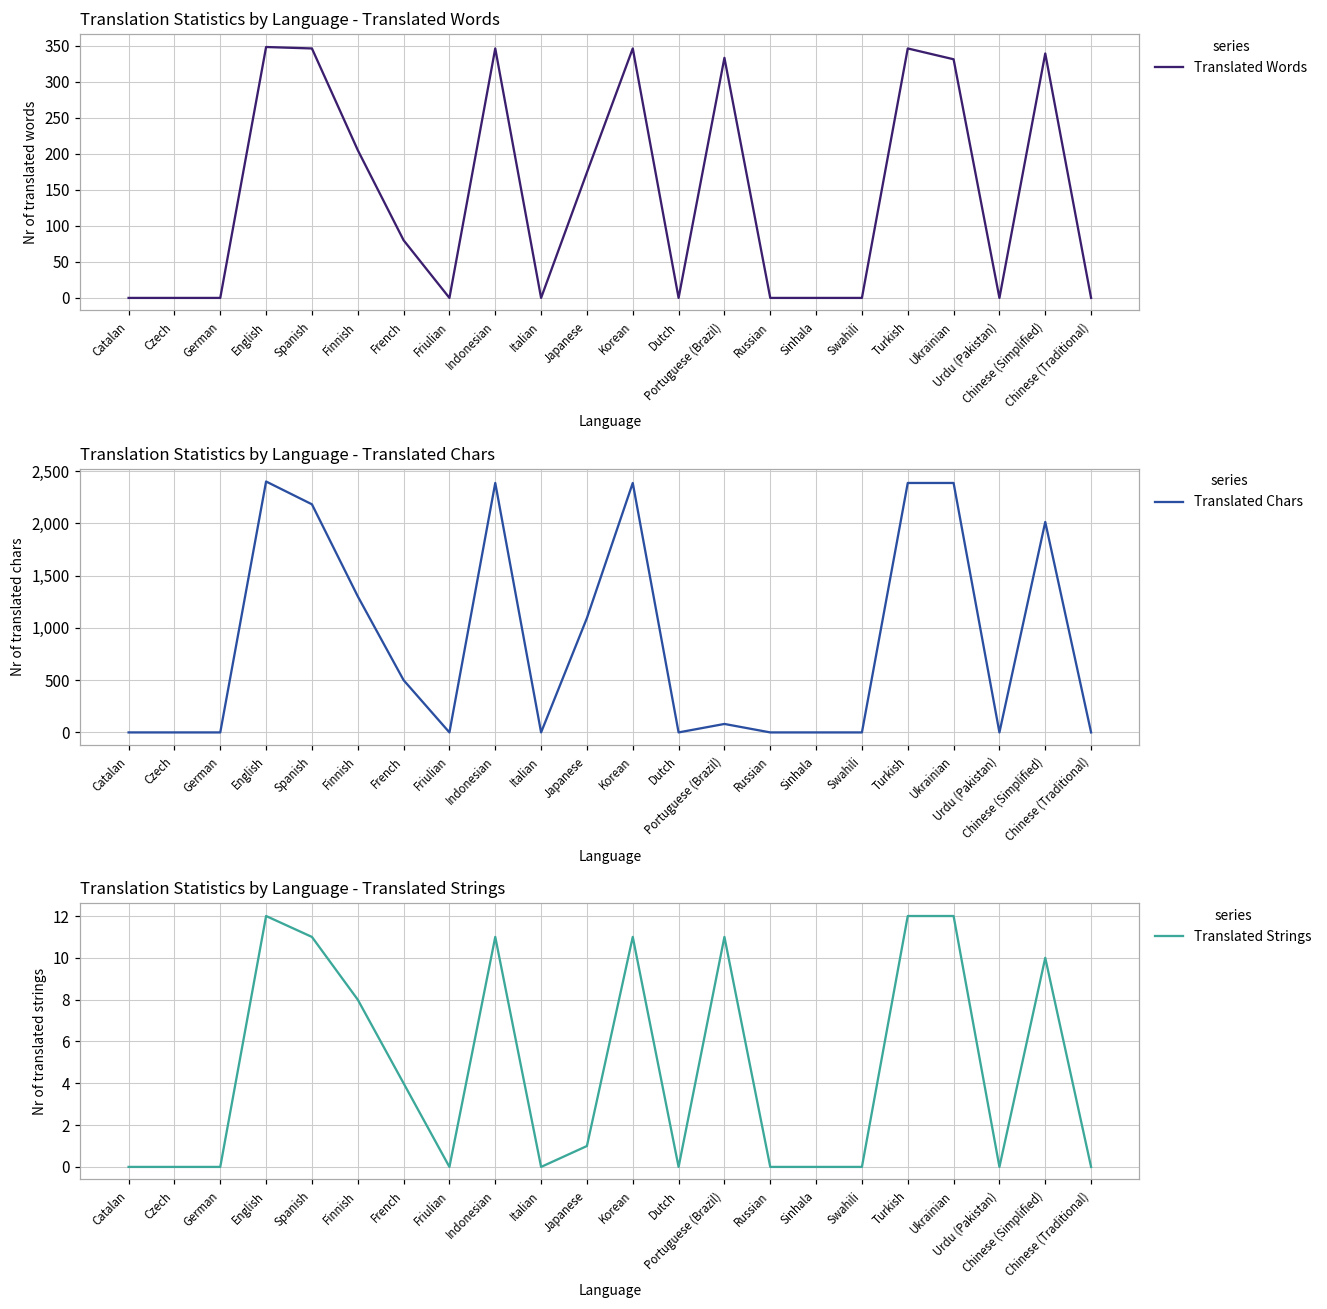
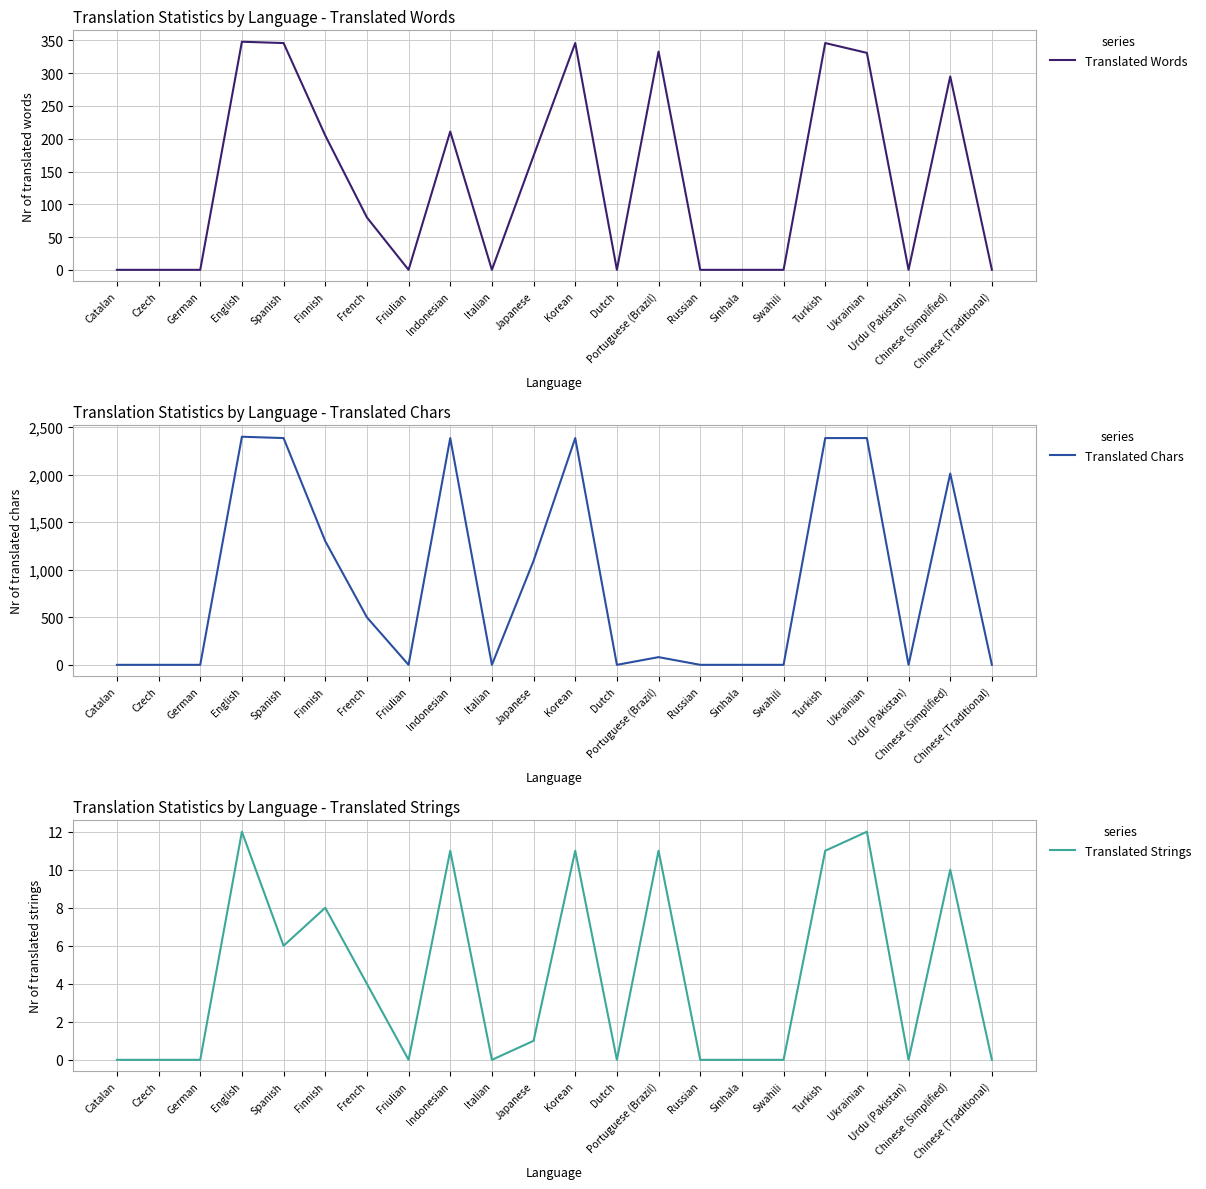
  {
    "Translation Statistics by Language - Translated Words": {
      "Catalan": "0",
      "Czech": "0",
      "German": "0",
      "English": "350",
      "Spanish": "350",
      "Finnish": "210",
      "French": "80",
      "Friulian": "0",
-     "Indonesian": "350",
+     "Indonesian": "210",
      "Italian": "0",
      "Japanese": "170",
      "Korean": "350",
      "Dutch": "0",
      "Portuguese (Brazil)": "330",
      "Russian": "0",
      "Sinhala": "0",
      "Swahili": "0",
      "Turkish": "350",
      "Ukrainian": "330",
      "Urdu (Pakistan)": "0",
-     "Chinese (Simplified)": "340",
+     "Chinese (Simplified)": "300",
      "Chinese (Traditional)": "0"
    },
    "Translation Statistics by Language - Translated Chars": {
      "Catalan": "0",
      "Czech": "0",
      "German": "0",
      "English": "2,400",
-     "Spanish": "2,200",
+     "Spanish": "2,400",
      "Finnish": "1,300",
      "French": "500",
      "Friulian": "0",
      "Indonesian": "2,400",
      "Italian": "0",
      "Japanese": "1,100",
      "Korean": "2,400",
      "Dutch": "0",
      "Portuguese (Brazil)": "100",
      "Russian": "0",
      "Sinhala": "0",
      "Swahili": "0",
      "Turkish": "2,400",
      "Ukrainian": "2,400",
      "Urdu (Pakistan)": "0",
      "Chinese (Simplified)": "2,000",
      "Chinese (Traditional)": "0"
    },
    "Translation Statistics by Language - Translated Strings": {
      "Catalan": "0",
      "Czech": "0",
      "German": "0",
      "English": "12",
-     "Spanish": "11",
+     "Spanish": "6",
      "Finnish": "8",
      "French": "4",
      "Friulian": "0",
      "Indonesian": "11",
      "Italian": "0",
      "Japanese": "1",
      "Korean": "11",
      "Dutch": "0",
      "Portuguese (Brazil)": "11",
      "Russian": "0",
      "Sinhala": "0",
      "Swahili": "0",
-     "Turkish": "12",
+     "Turkish": "11",
      "Ukrainian": "12",
      "Urdu (Pakistan)": "0",
      "Chinese (Simplified)": "10",
      "Chinese (Traditional)": "0"
    }
  }
